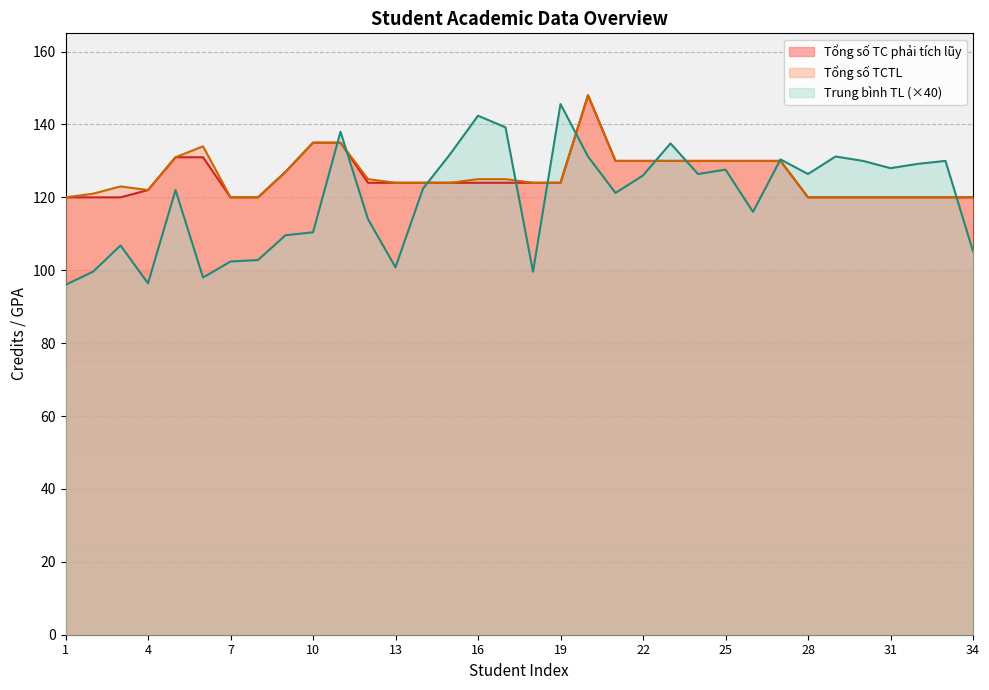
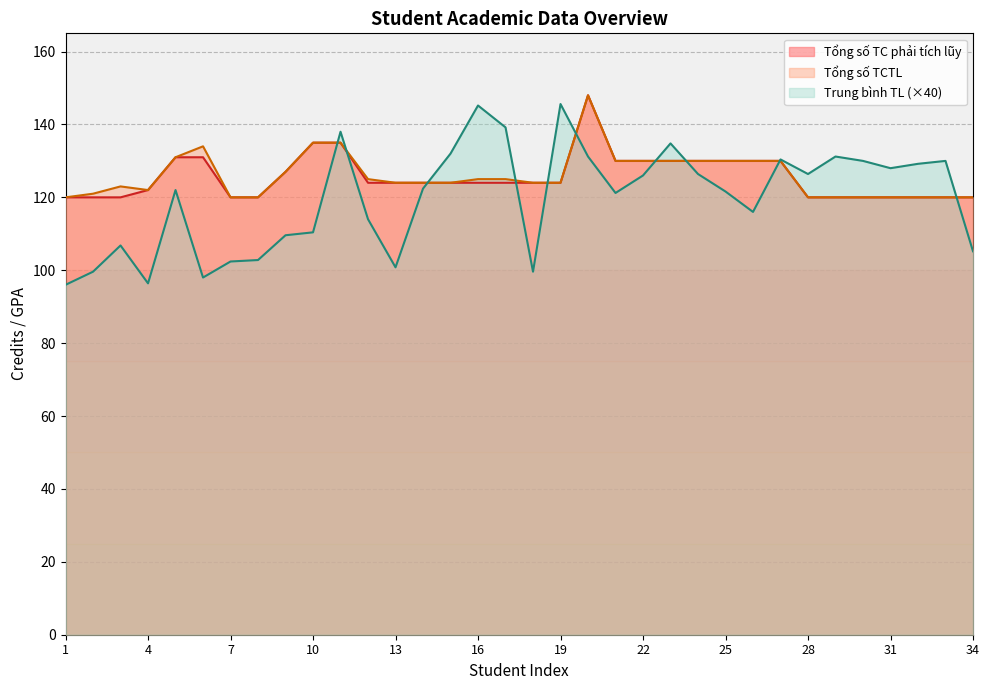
  {
    "Trung bình TL (×40)": {
      "1": 96,
      "4": 96,
      "7": 102,
      "10": 110,
      "13": 101,
-     "16": 142,
+     "16": 145,
      "19": 146,
      "22": 126,
-     "25": 128,
+     "25": 122,
      "28": 126,
      "31": 128,
      "34": 105
    }
  }
